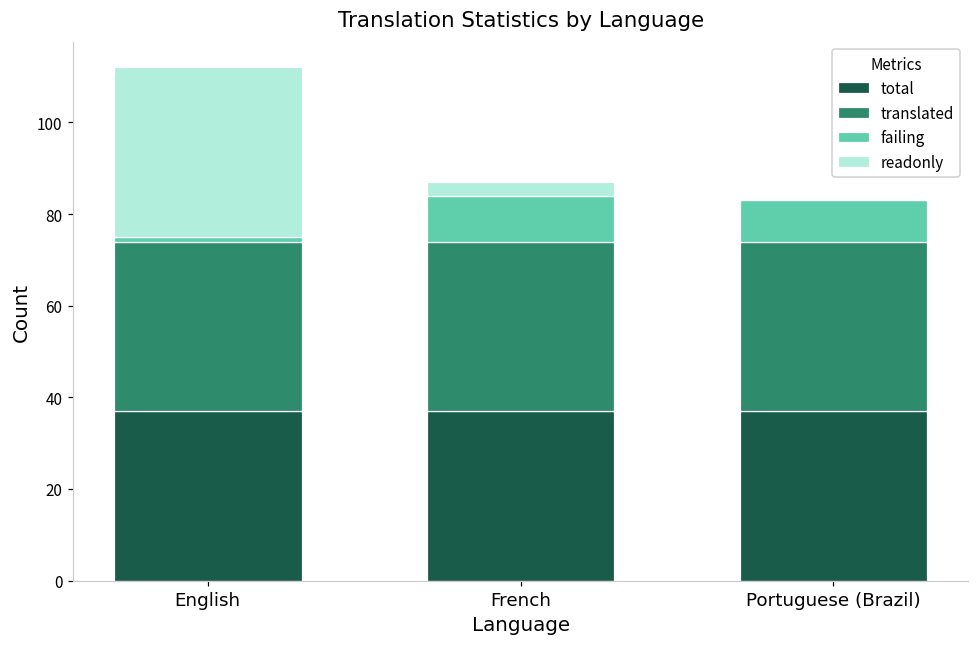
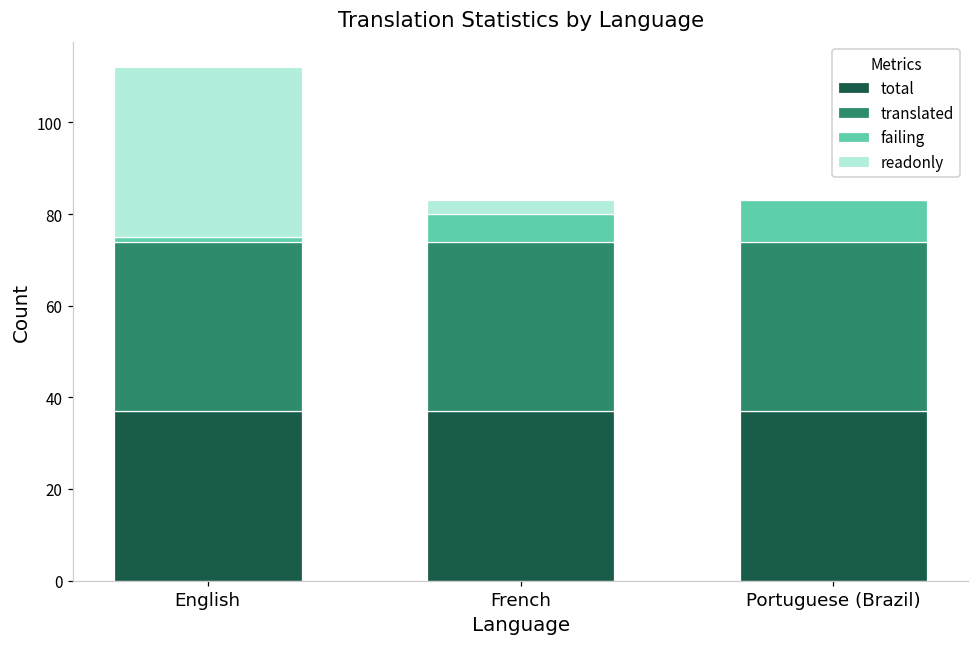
  {
    "total": {
      "English": 37,
      "French": 37,
      "Portuguese (Brazil)": 37
    },
    "translated": {
      "English": 37,
      "French": 37,
      "Portuguese (Brazil)": 37
    },
    "failing": {
      "English": 1,
-     "French": 10,
+     "French": 6,
      "Portuguese (Brazil)": 9
    },
    "readonly": {
      "English": 37,
      "French": 3,
      "Portuguese (Brazil)": 0
    }
  }
